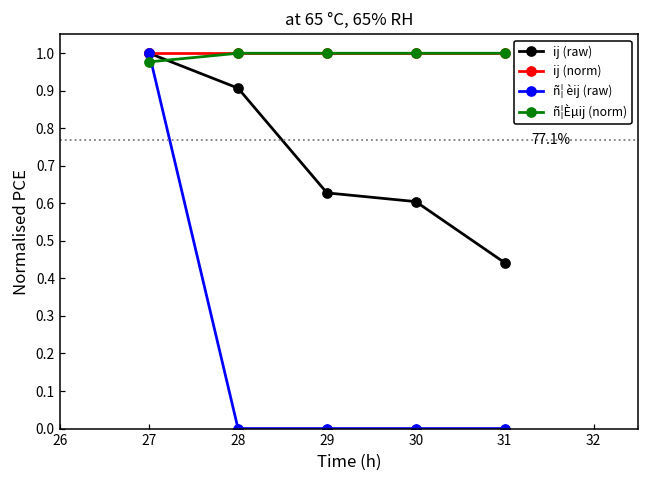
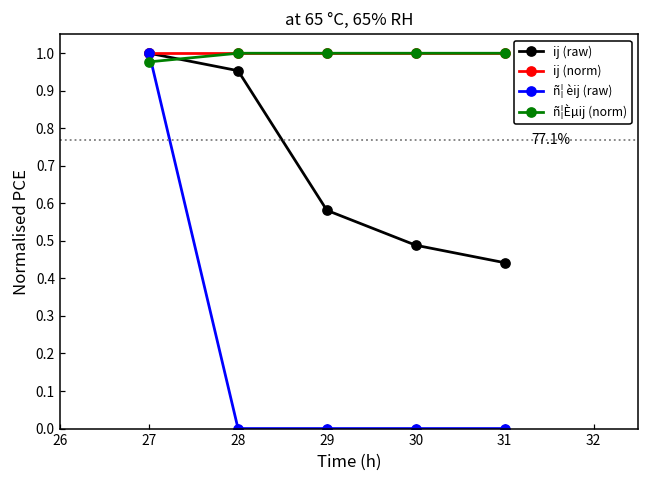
  {
    "ij (raw)": {
-     "28": 0.91,
-     "29": 0.63,
-     "30": 0.60,
+     "28": 0.95,
+     "29": 0.58,
+     "30": 0.49,
      "31": 0.44
    },
    "ñ¦ èij (raw)": {
      "28": 0.00,
      "29": 0.00,
      "30": 0.00,
      "31": 0.00
    },
    "ñ¦Èµij (norm)": {
      "27": 0.98
    }
  }
